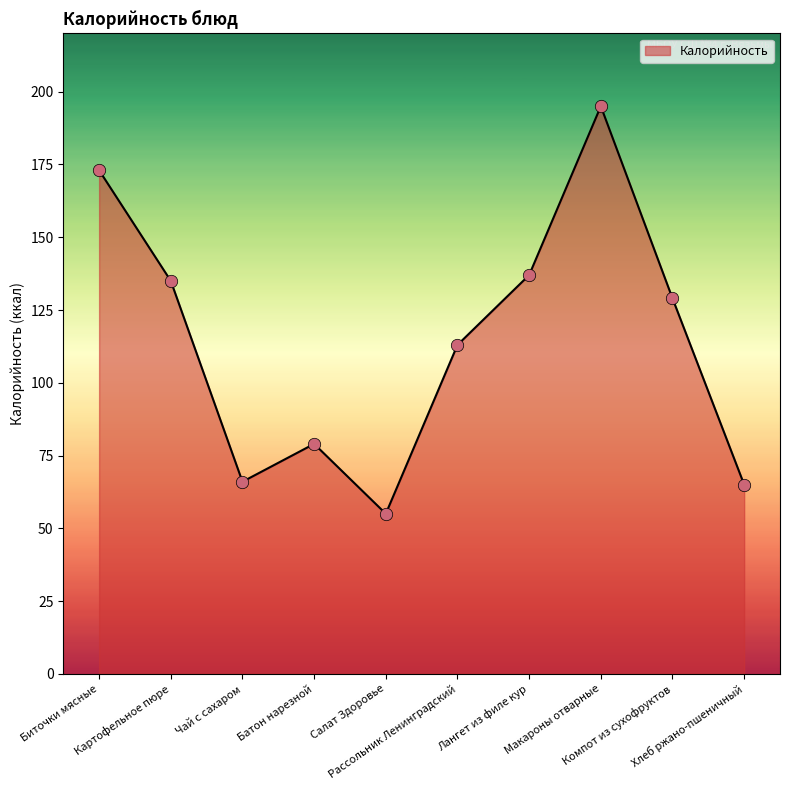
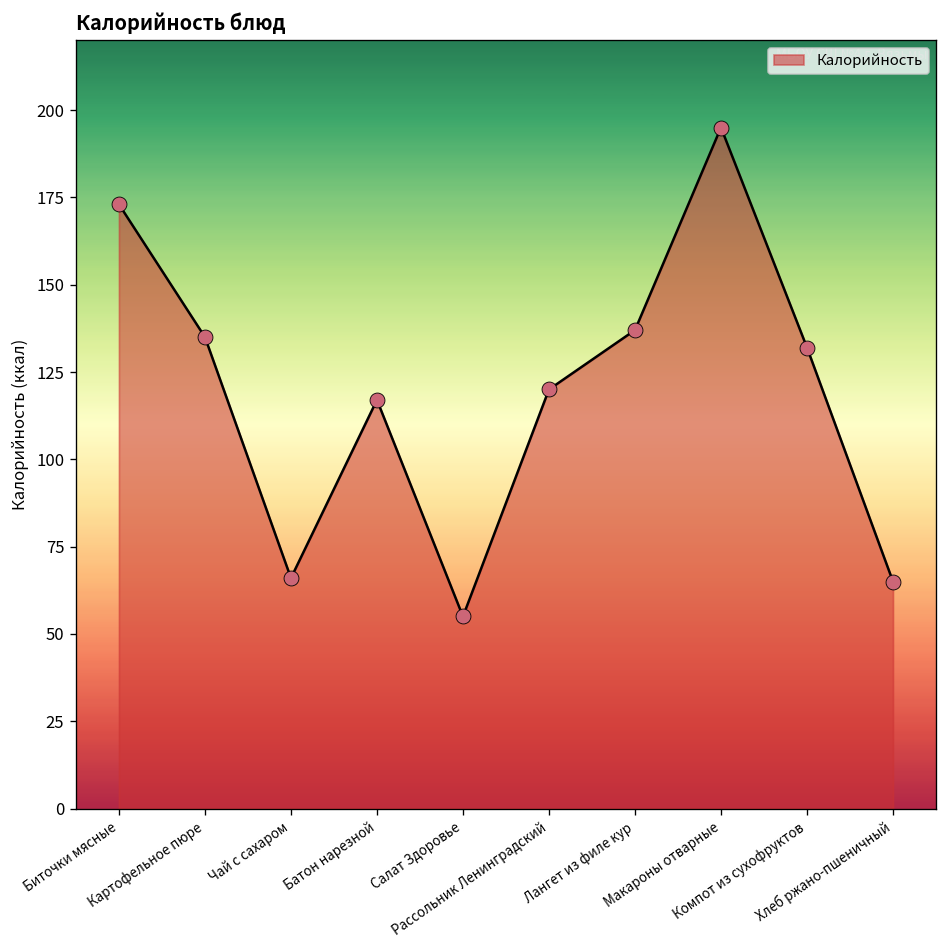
  {
    "Биточки мясные": 173,
    "Картофельное пюре": 135,
    "Чай с сахаром": 66,
-   "Батон нарезной": 79,
+   "Батон нарезной": 117,
    "Салат Здоровье": 55,
-   "Рассольник Ленинградский": 113,
+   "Рассольник Ленинградский": 120,
    "Лангет из филе кур": 137,
    "Макароны отварные": 195,
-   "Компот из сухофруктов": 129,
+   "Компот из сухофруктов": 132,
    "Хлеб ржано-пшеничный": 65
  }
